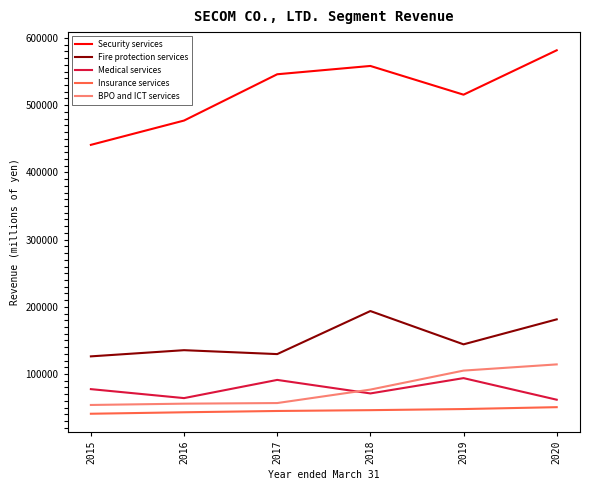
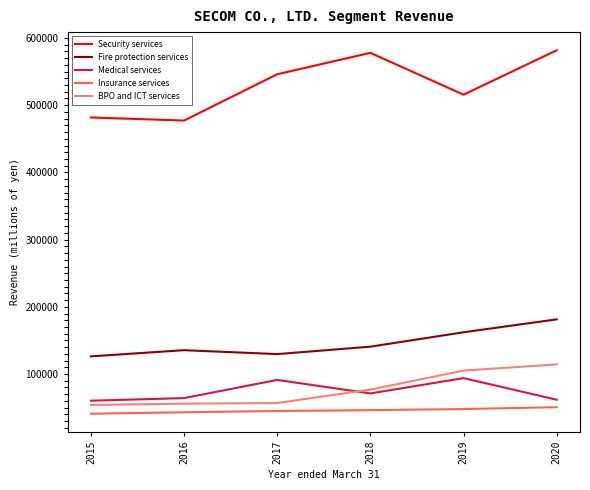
  {
    "Security services": {
-     "2015": 440000,
+     "2015": 480000,
      "2016": 480000,
      "2017": 550000,
-     "2018": 560000,
+     "2018": 580000,
      "2019": 520000,
      "2020": 580000
    },
    "Fire protection services": {
      "2015": 130000,
      "2016": 140000,
      "2017": 130000,
-     "2018": 190000,
-     "2019": 140000,
+     "2018": 140000,
+     "2019": 160000,
      "2020": 180000
    },
    "Medical services": {
-     "2015": 80000,
+     "2015": 60000,
      "2016": 60000,
      "2017": 90000,
      "2018": 70000,
      "2019": 90000,
      "2020": 60000
    }
  }
